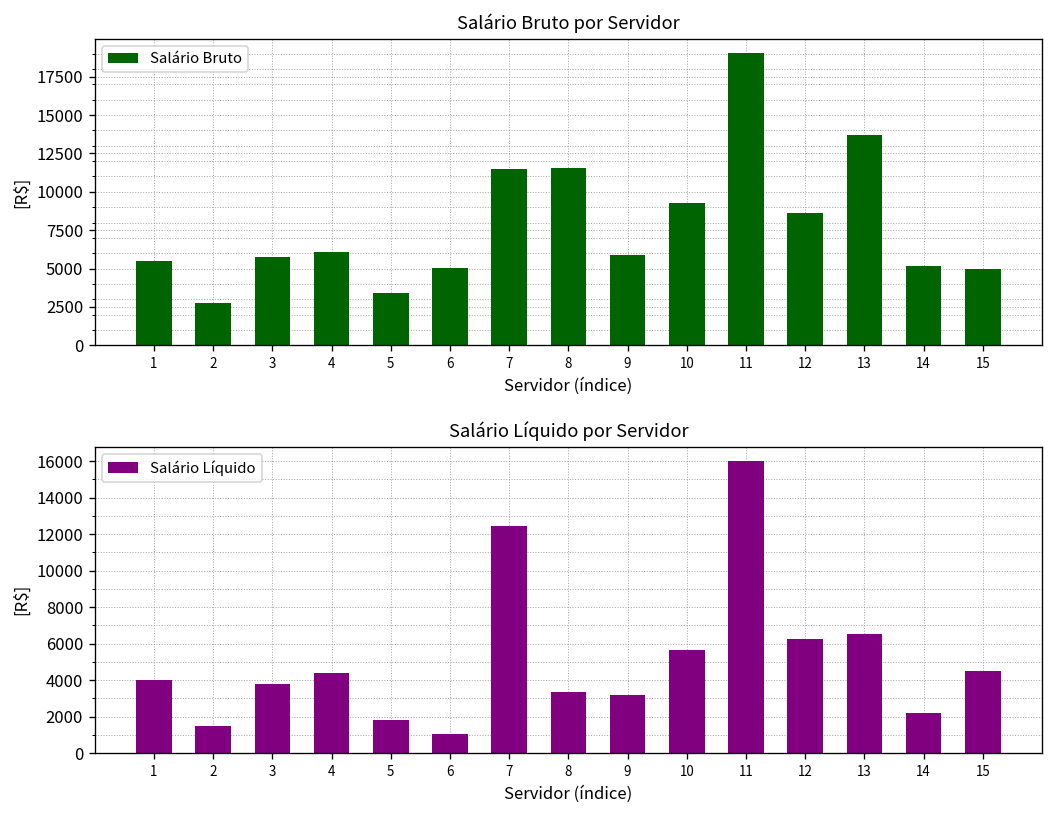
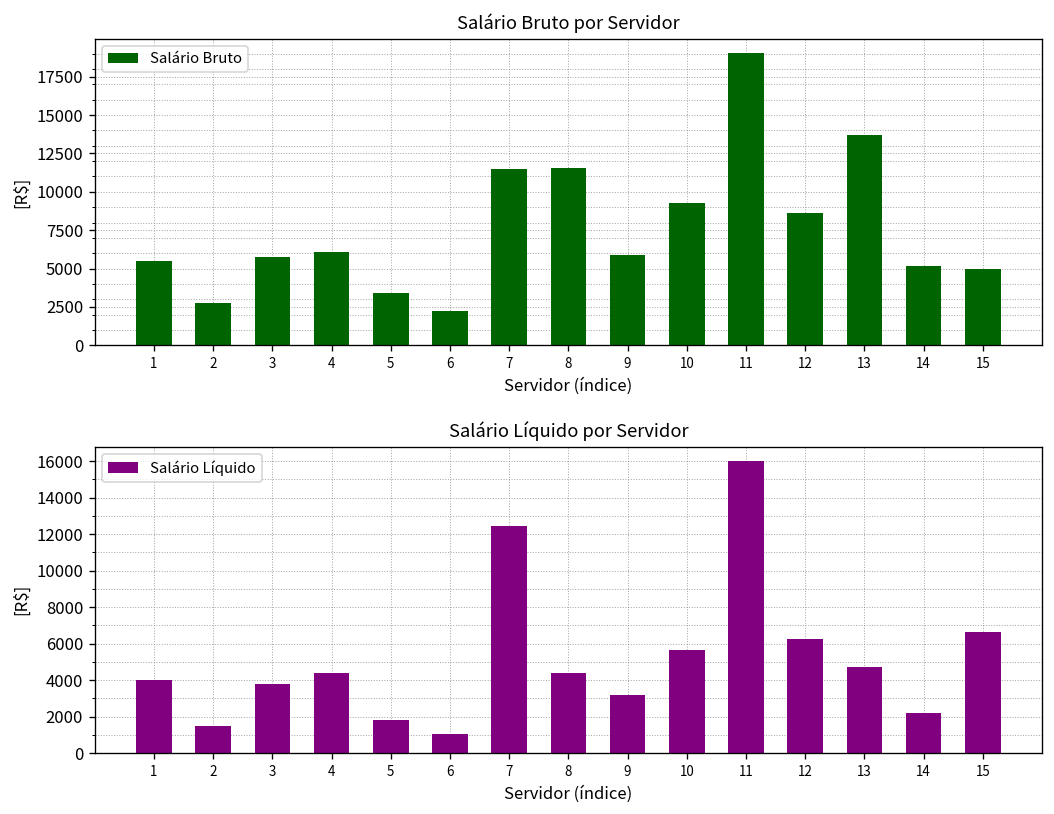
  {
    "Salário Bruto por Servidor": {
      "1": 5500,
      "2": 2700,
      "3": 5800,
      "4": 6100,
      "5": 3400,
-     "6": 5000,
+     "6": 2200,
      "7": 11500,
      "8": 11500,
      "9": 5900,
      "10": 9200,
      "11": 19000,
      "12": 8600,
      "13": 13700,
      "14": 5100,
      "15": 5000
    },
    "Salário Líquido por Servidor": {
      "1": 4000,
      "2": 1500,
      "3": 3800,
      "4": 4400,
      "5": 1800,
      "6": 1000,
      "7": 12400,
-     "8": 3400,
+     "8": 4400,
      "9": 3200,
      "10": 5700,
      "11": 16000,
      "12": 6300,
-     "13": 6500,
+     "13": 4700,
      "14": 2200,
-     "15": 4500
+     "15": 6600
    }
  }
